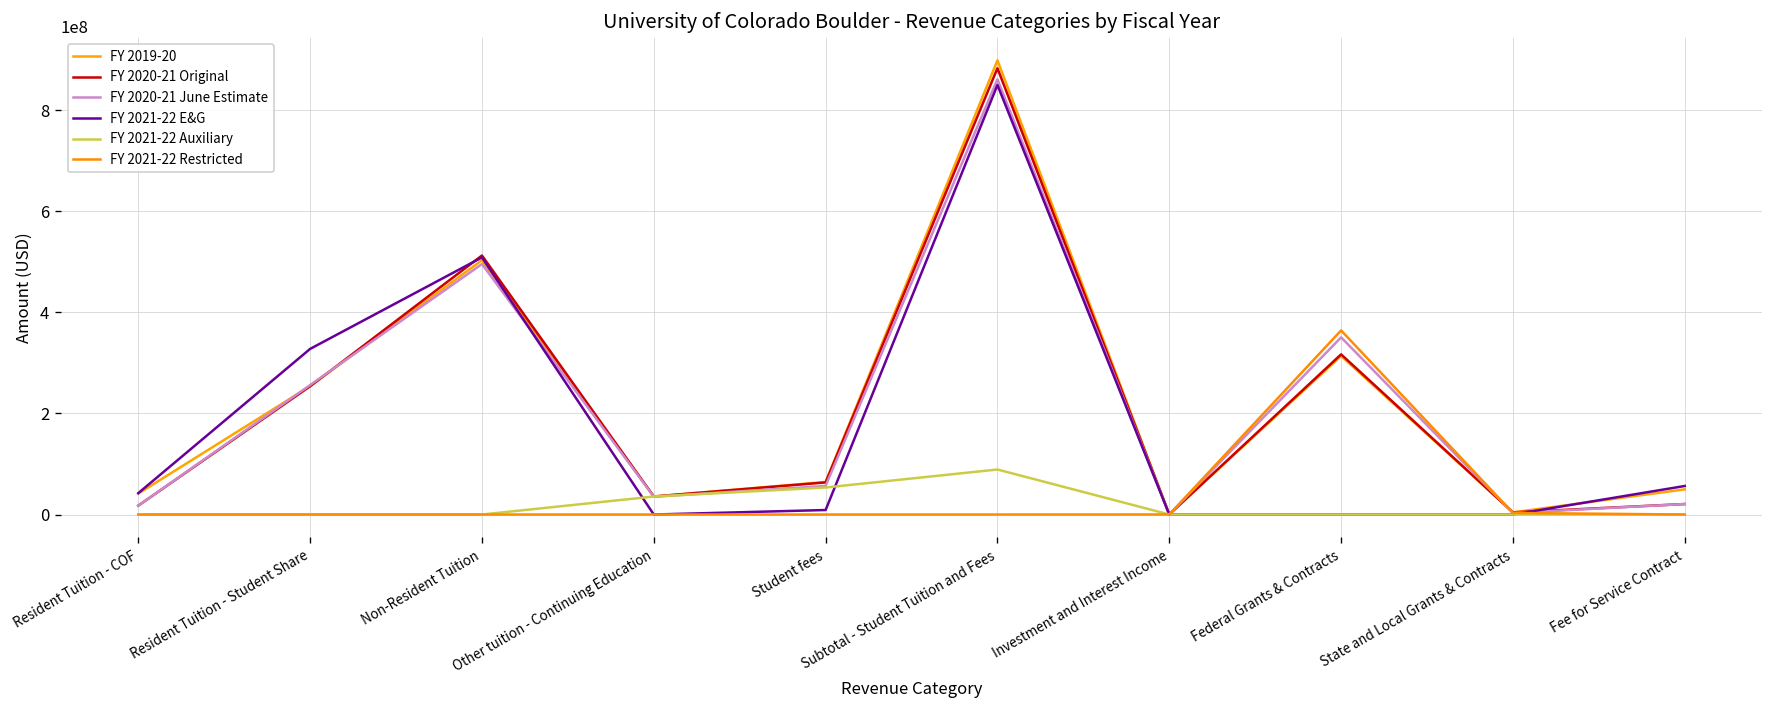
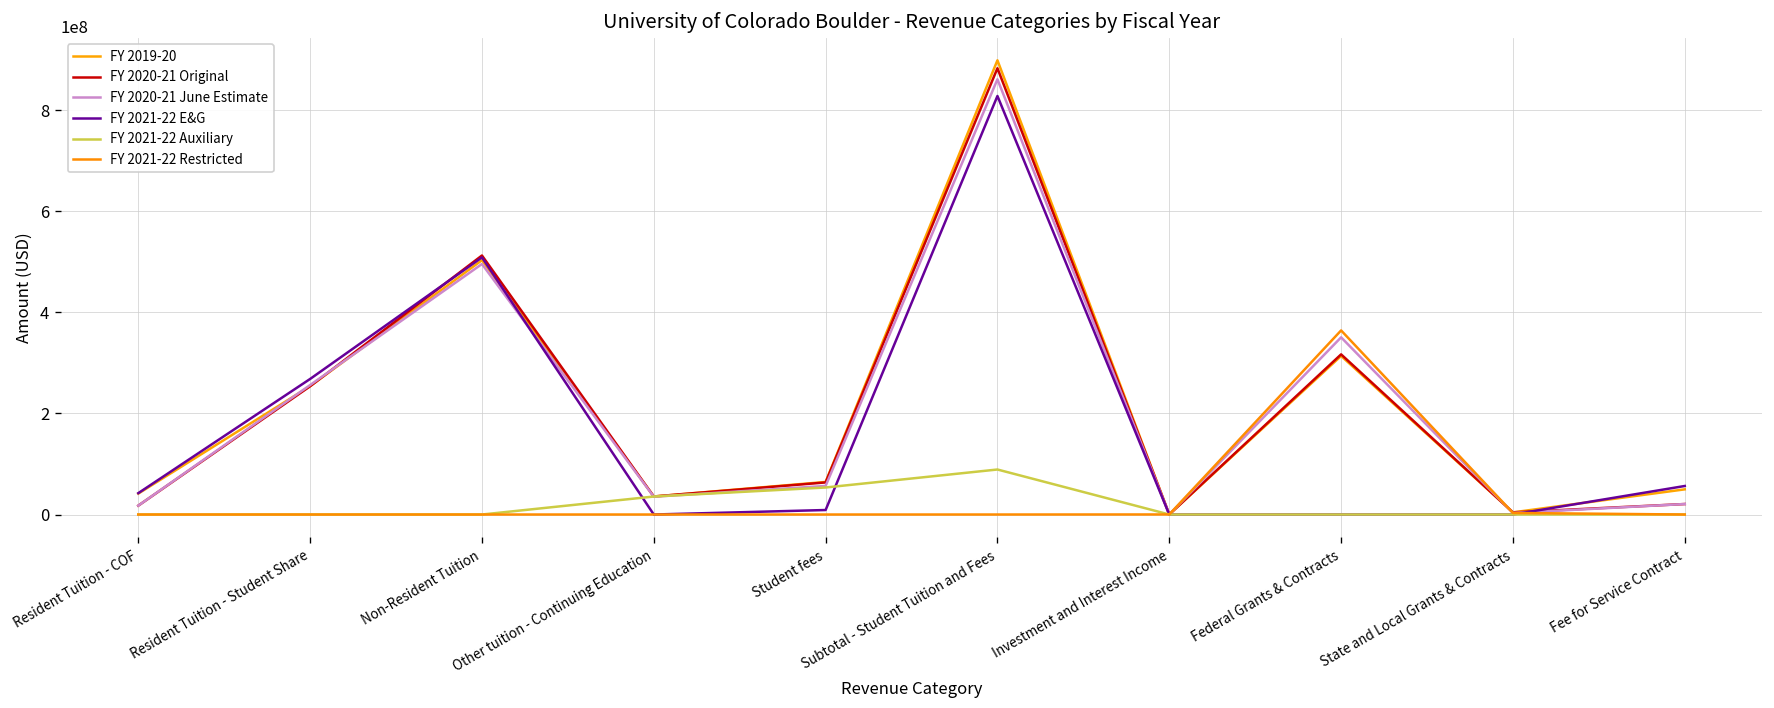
  {
    "FY 2020-21 Original": {
      "Subtotal - Student Tuition and Fees": 880000000
    },
    "FY 2020-21 June Estimate": {
      "Non-Resident Tuition": 500000000,
      "Subtotal - Student Tuition and Fees": 860000000,
      "Federal Grants & Contracts": 350000000
    },
    "FY 2021-22 E&G": {
-     "Resident Tuition - Student Share": 330000000,
+     "Resident Tuition - Student Share": 270000000,
      "Student fees": 10000000,
-     "Subtotal - Student Tuition and Fees": 850000000,
+     "Subtotal - Student Tuition and Fees": 830000000,
      "Fee for Service Contract": 60000000
    },
    "FY 2021-22 Auxiliary": {
      "Subtotal - Student Tuition and Fees": 90000000
    }
  }
